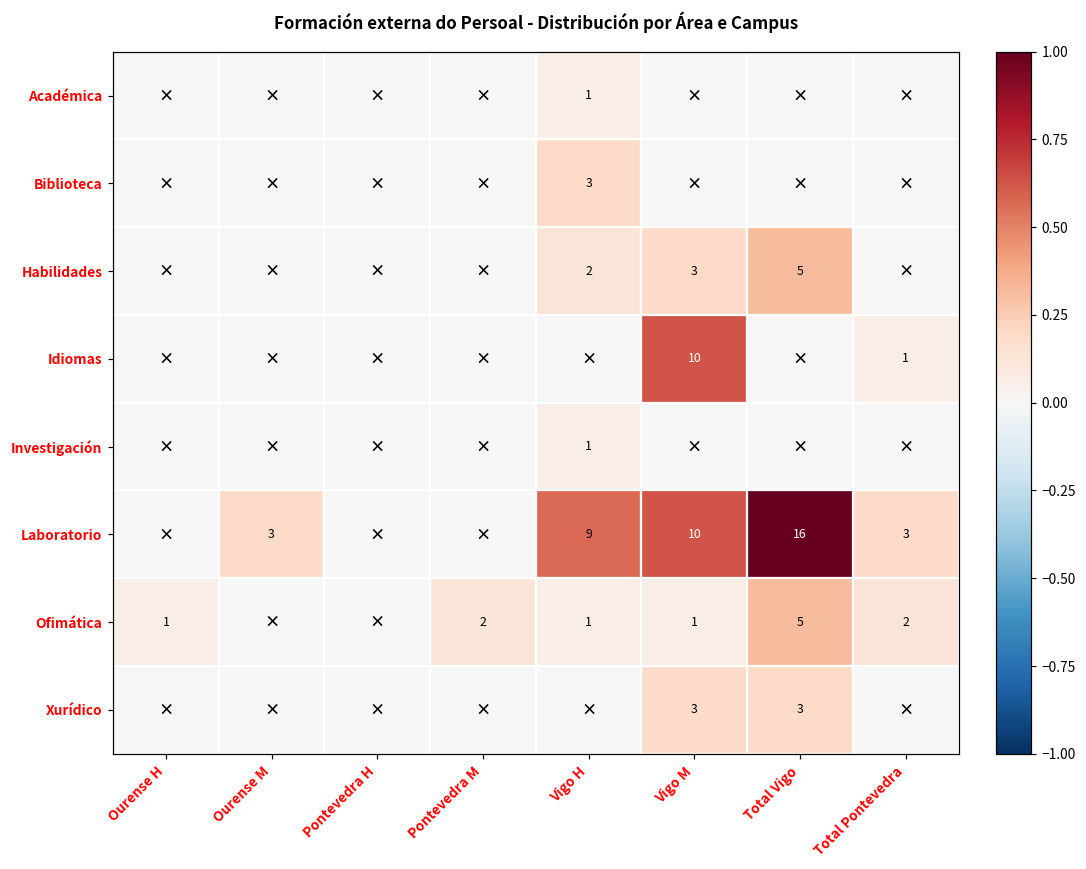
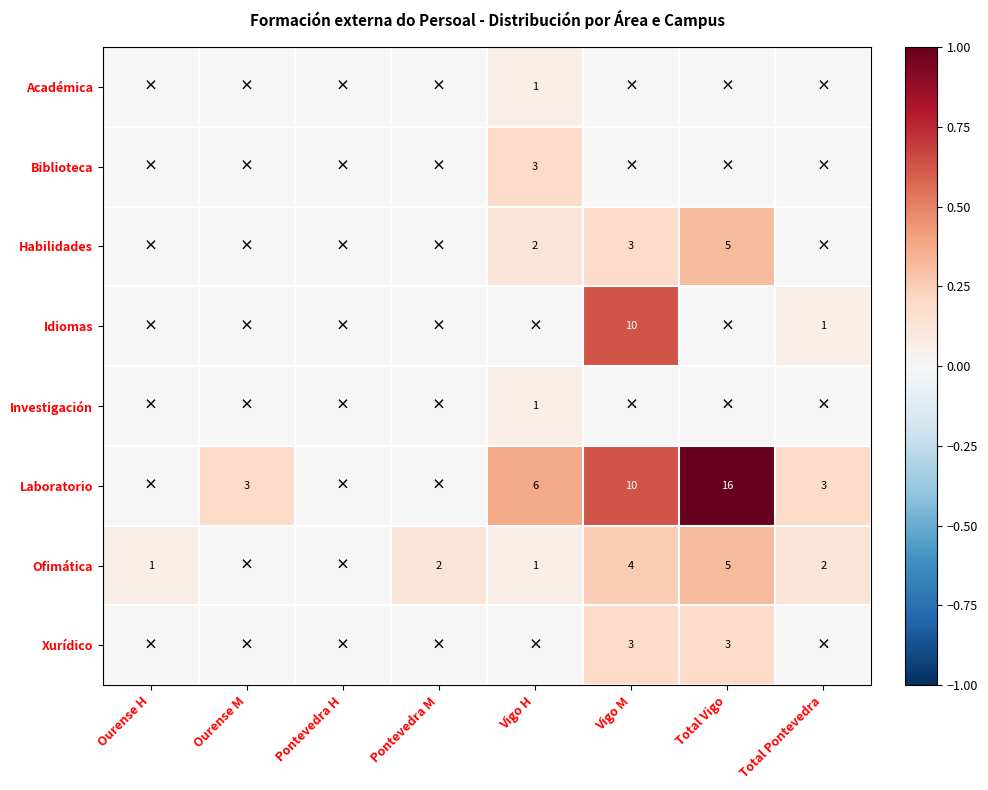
  {
    "Académica": {
      "Vigo H": 1
    },
    "Biblioteca": {
      "Vigo H": 3
    },
    "Habilidades": {
      "Vigo H": 2,
      "Vigo M": 3,
      "Total Vigo": 5
    },
    "Idiomas": {
      "Vigo M": 10,
      "Total Pontevedra": 1
    },
    "Investigación": {
      "Vigo H": 1
    },
    "Laboratorio": {
      "Ourense M": 3,
-     "Vigo H": 9,
+     "Vigo H": 6,
      "Vigo M": 10,
      "Total Vigo": 16,
      "Total Pontevedra": 3
    },
    "Ofimática": {
      "Ourense H": 1,
      "Pontevedra M": 2,
      "Vigo H": 1,
-     "Vigo M": 1,
+     "Vigo M": 4,
      "Total Vigo": 5,
      "Total Pontevedra": 2
    },
    "Xurídico": {
      "Vigo M": 3,
      "Total Vigo": 3
    }
  }
